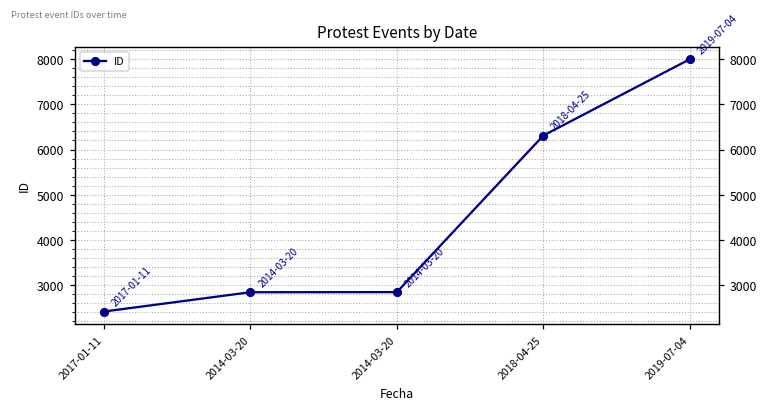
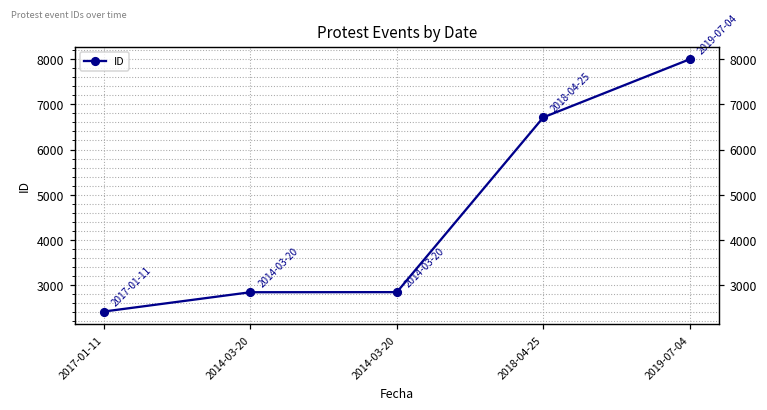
  {
-   "2018-04-25": 6300
+   "2018-04-25": 6700
  }
